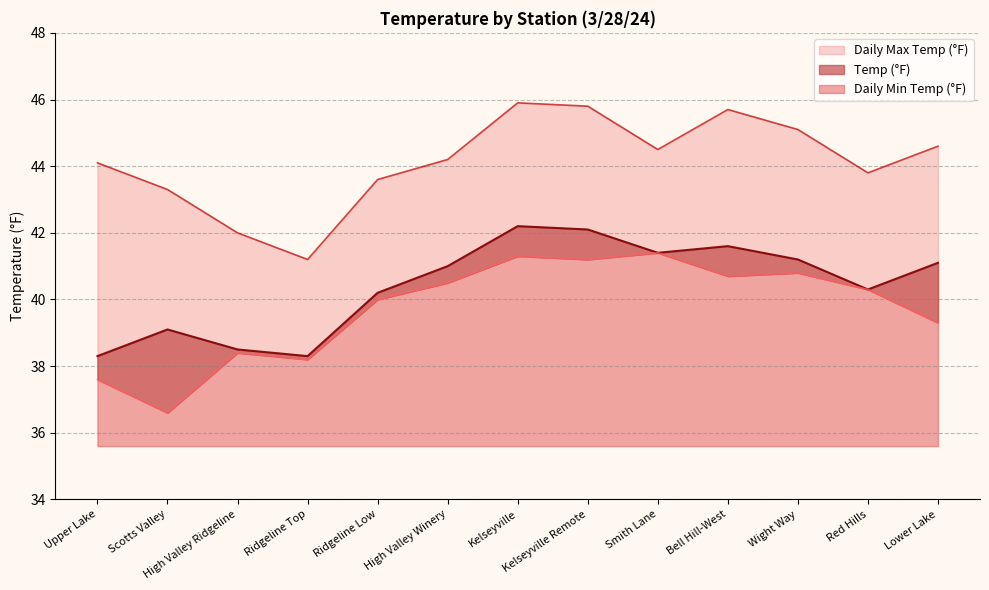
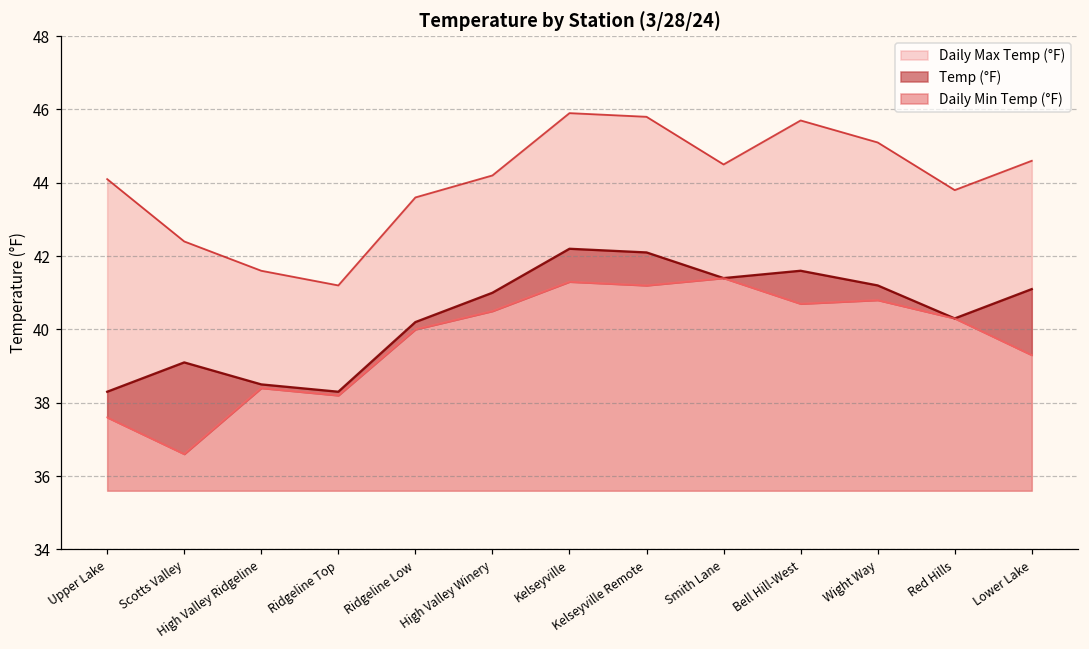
  {
    "Daily Max Temp (°F)": {
      "Upper Lake": 44.1,
-     "Scotts Valley": 43.3,
-     "High Valley Ridgeline": 42.0,
+     "Scotts Valley": 42.4,
+     "High Valley Ridgeline": 41.6,
      "Ridgeline Top": 41.2,
      "Ridgeline Low": 43.6,
      "High Valley Winery": 44.2,
      "Kelseyville": 45.9,
      "Kelseyville Remote": 45.8,
      "Smith Lane": 44.5,
      "Bell Hill-West": 45.7,
      "Wight Way": 45.1,
      "Red Hills": 43.8,
      "Lower Lake": 44.6
    }
  }
